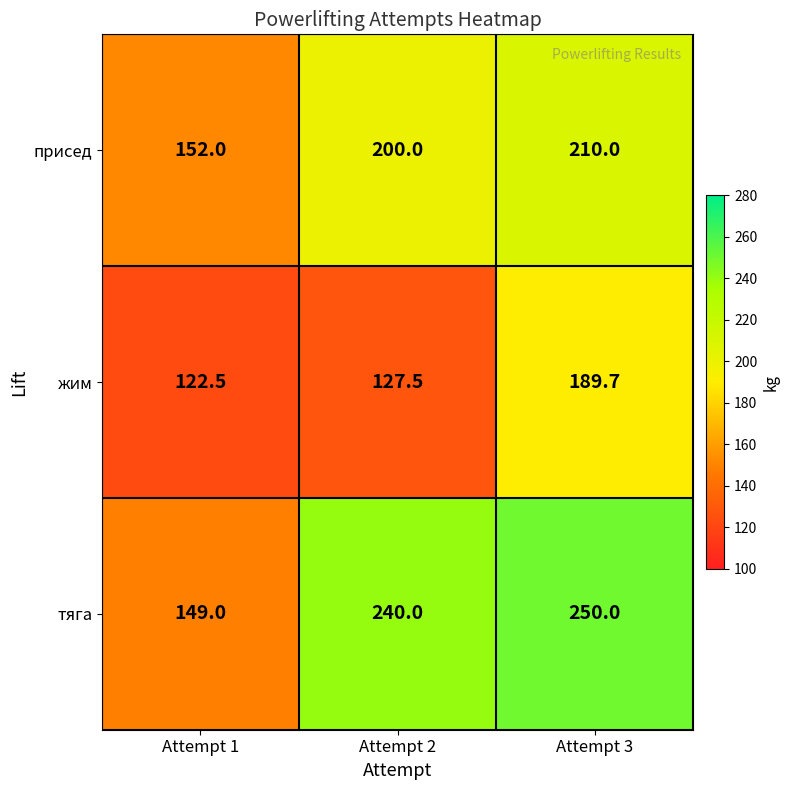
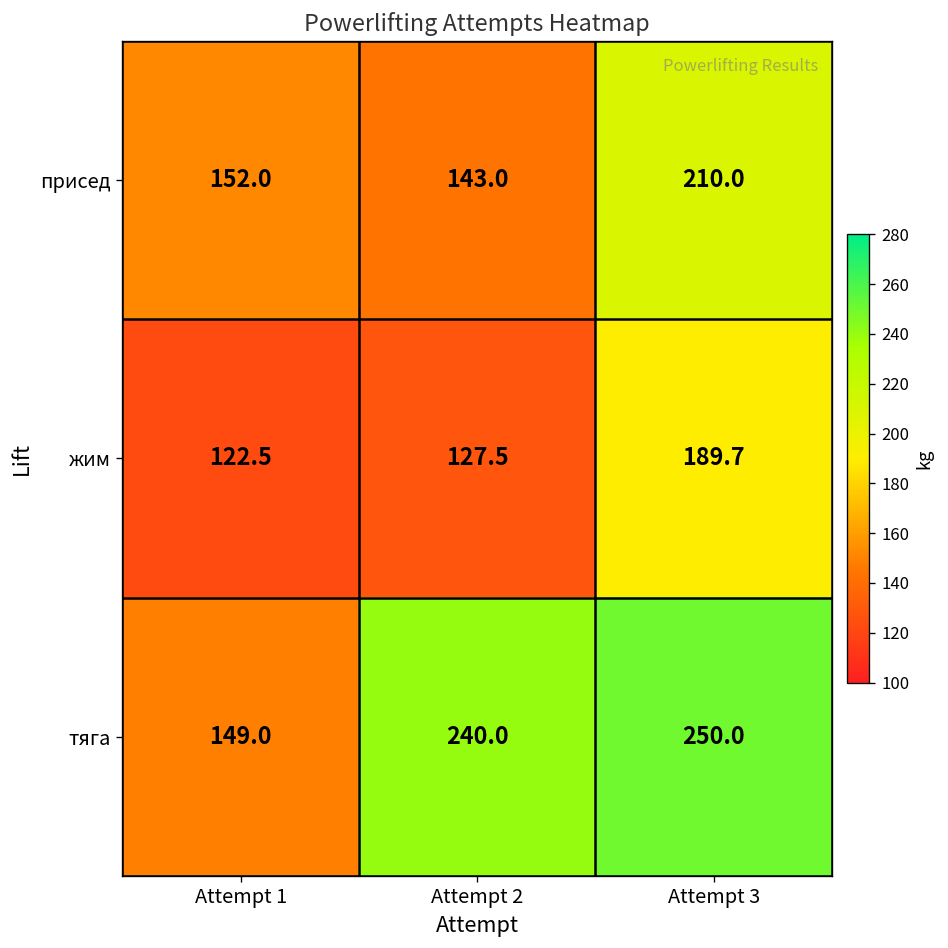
  {
    "присед": {
      "Attempt 1": 152.0,
-     "Attempt 2": 200.0
+     "Attempt 2": 143.0
    },
    "жим": {
      "Attempt 1": 122.5,
      "Attempt 2": 127.5,
      "Attempt 3": 189.7
    },
    "тяга": {
      "Attempt 1": 149.0,
      "Attempt 2": 240.0,
      "Attempt 3": 250.0
    }
  }
